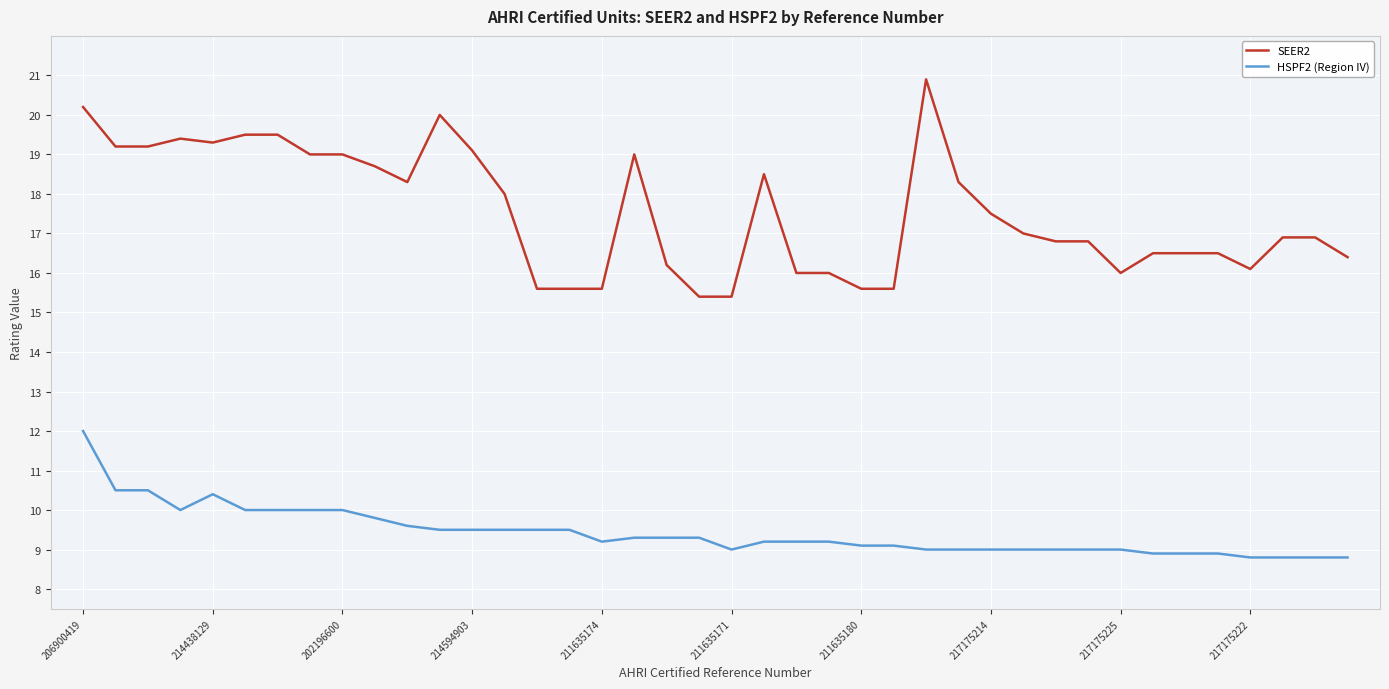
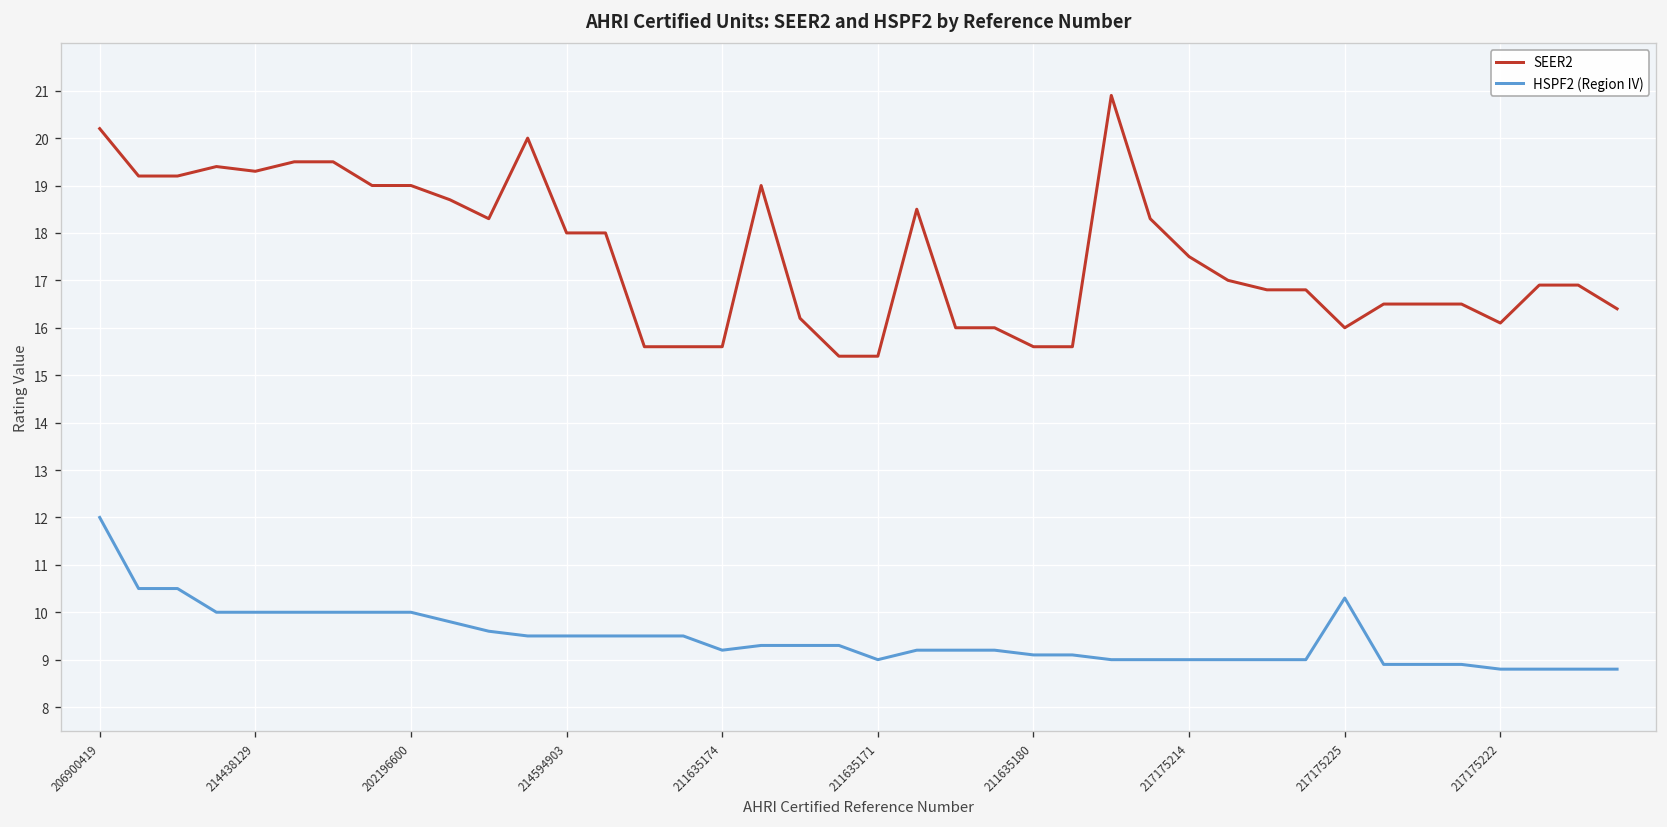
  {
    "SEER2": {
      "206900419": 20.2,
      "214438129": 19.3,
      "202196600": 19.0,
-     "214594903": 19.1,
+     "214594903": 18.0,
      "211635174": 15.6,
      "211635171": 15.4,
      "211635180": 15.6,
      "217175214": 17.5,
      "217175225": 16.0,
      "217175222": 16.1
    },
    "HSPF2 (Region IV)": {
      "206900419": 12.0,
-     "214438129": 10.4,
+     "214438129": 10.0,
      "202196600": 10.0,
      "214594903": 9.5,
      "211635174": 9.2,
      "211635171": 9.0,
      "211635180": 9.1,
      "217175214": 9.0,
-     "217175225": 9.0,
+     "217175225": 10.3,
      "217175222": 8.8
    }
  }
